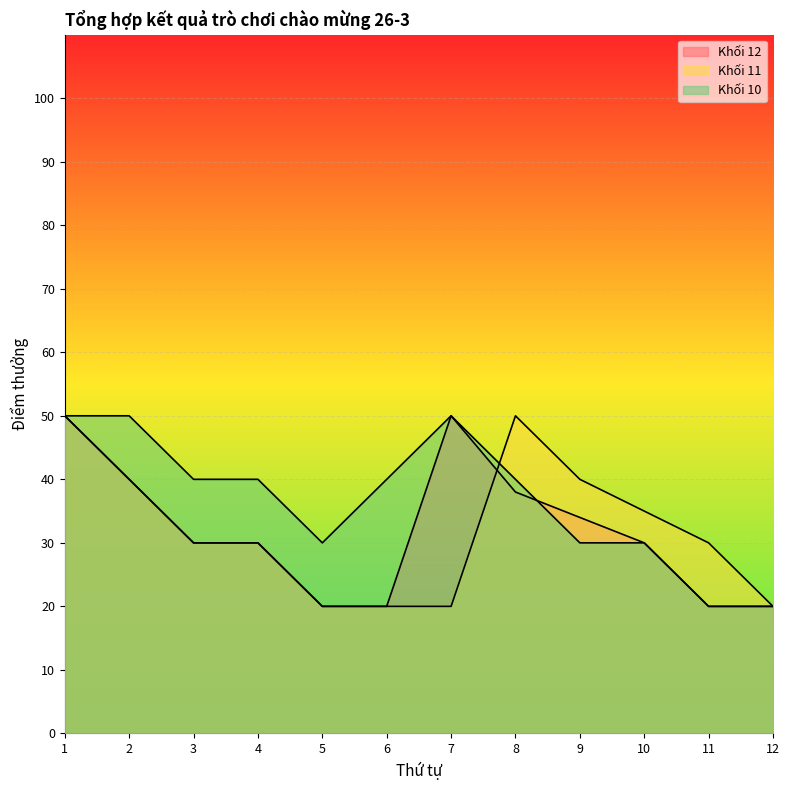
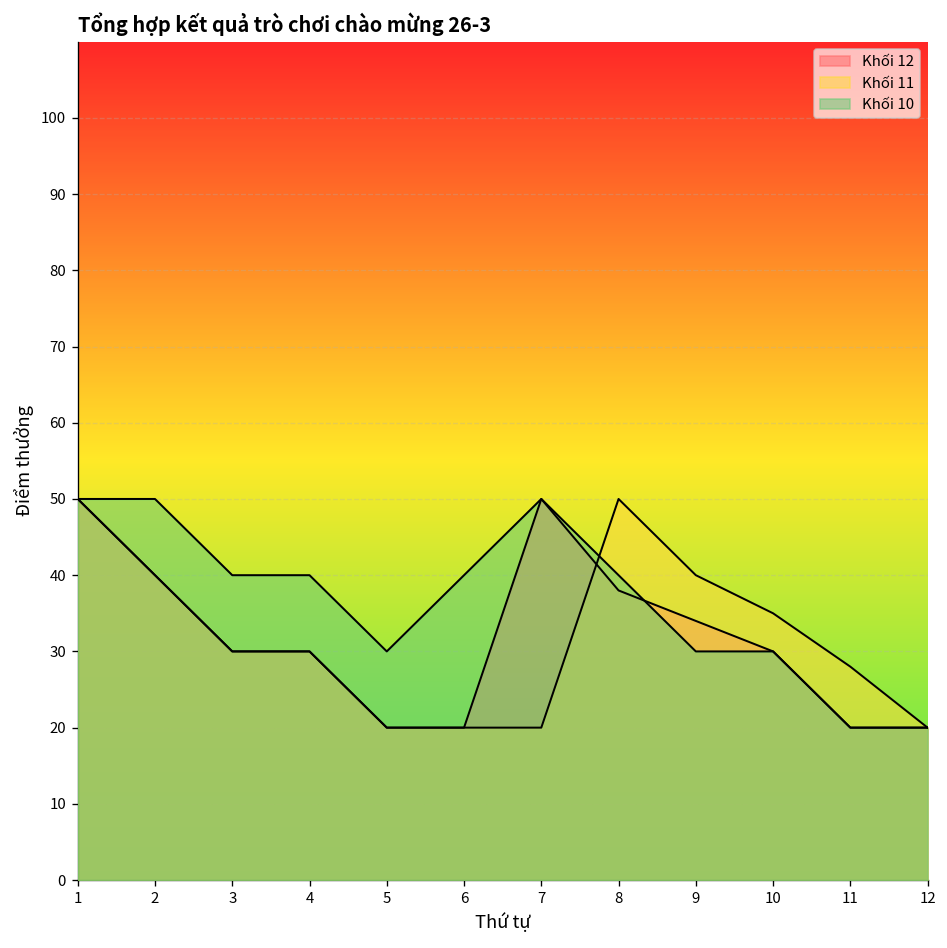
  {
    "Khối 12": {
      "8": 38,
      "9": 34
    },
    "Khối 11": {
      "7": 20,
      "8": 50,
      "9": 40,
      "10": 35,
-     "11": 30
+     "11": 28
    },
    "Khối 10": {
      "2": 50,
      "3": 40,
      "4": 40,
      "5": 30,
      "6": 40,
      "8": 40,
      "9": 30
    }
  }
